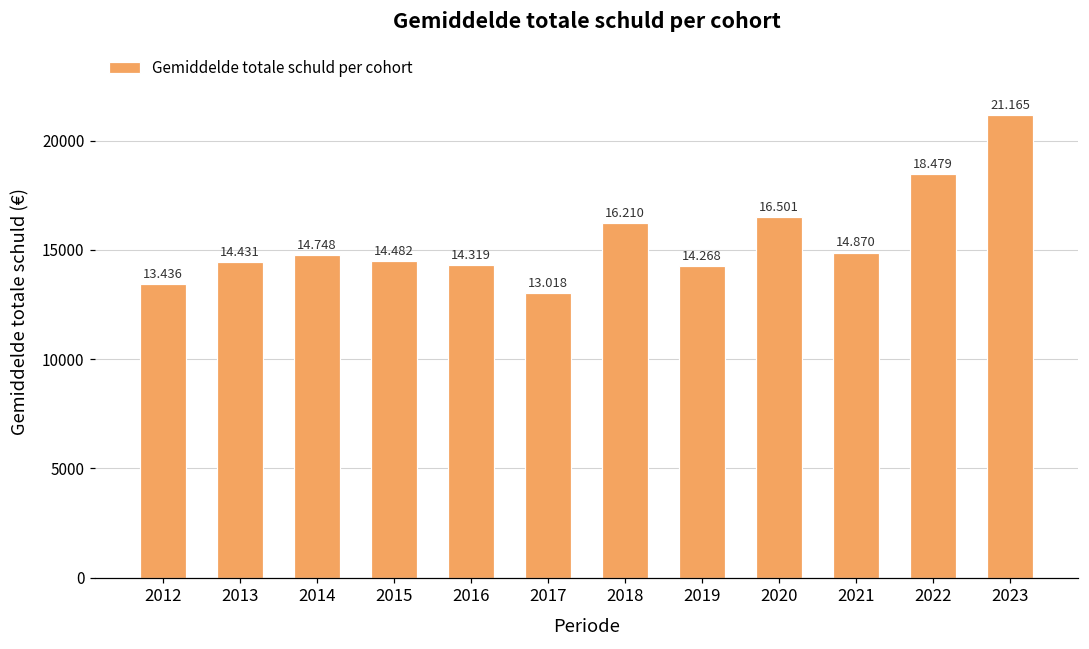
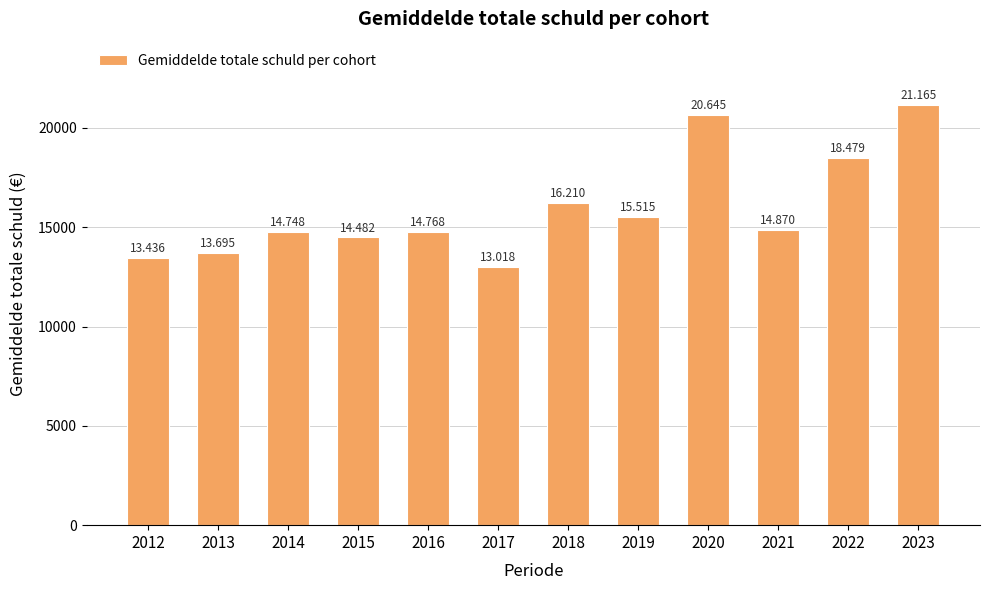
  {
-   "2013": 14.431,
-   "2016": 14.319,
-   "2019": 14.268,
-   "2020": 16.501
+   "2013": 13.695,
+   "2016": 14.768,
+   "2019": 15.515,
+   "2020": 20.645
  }
